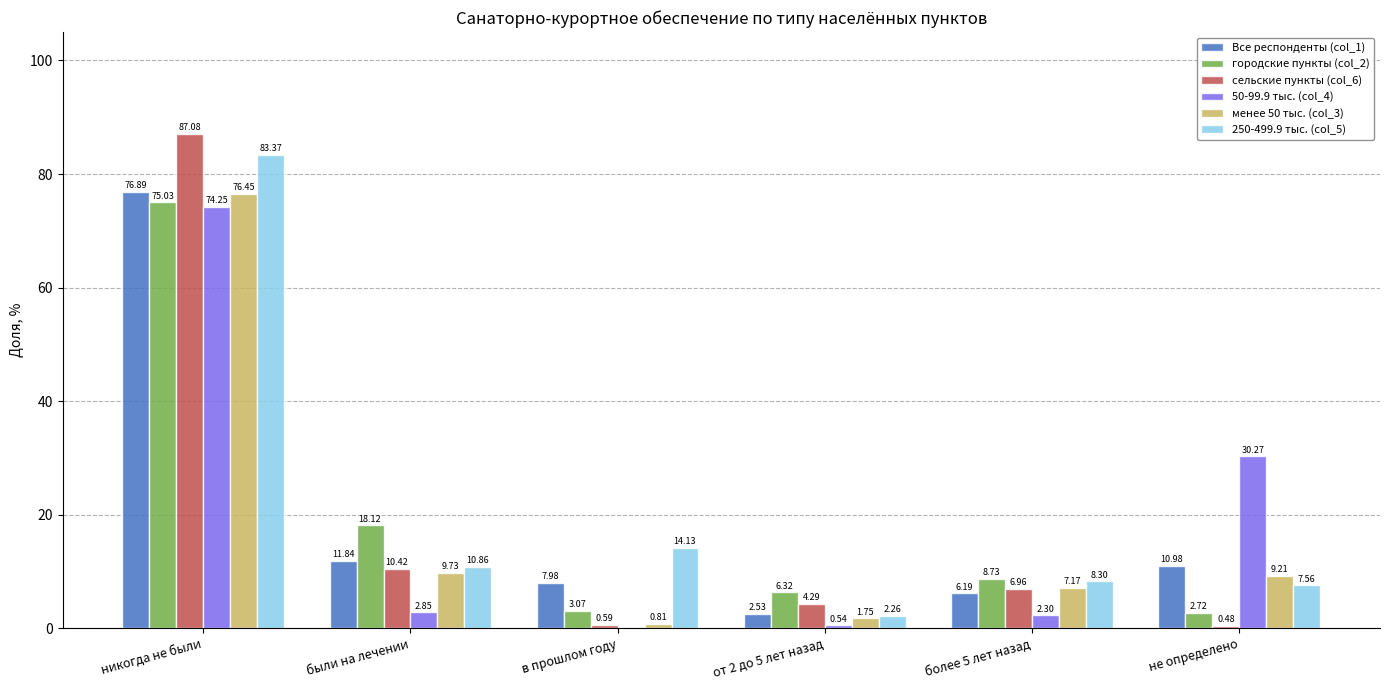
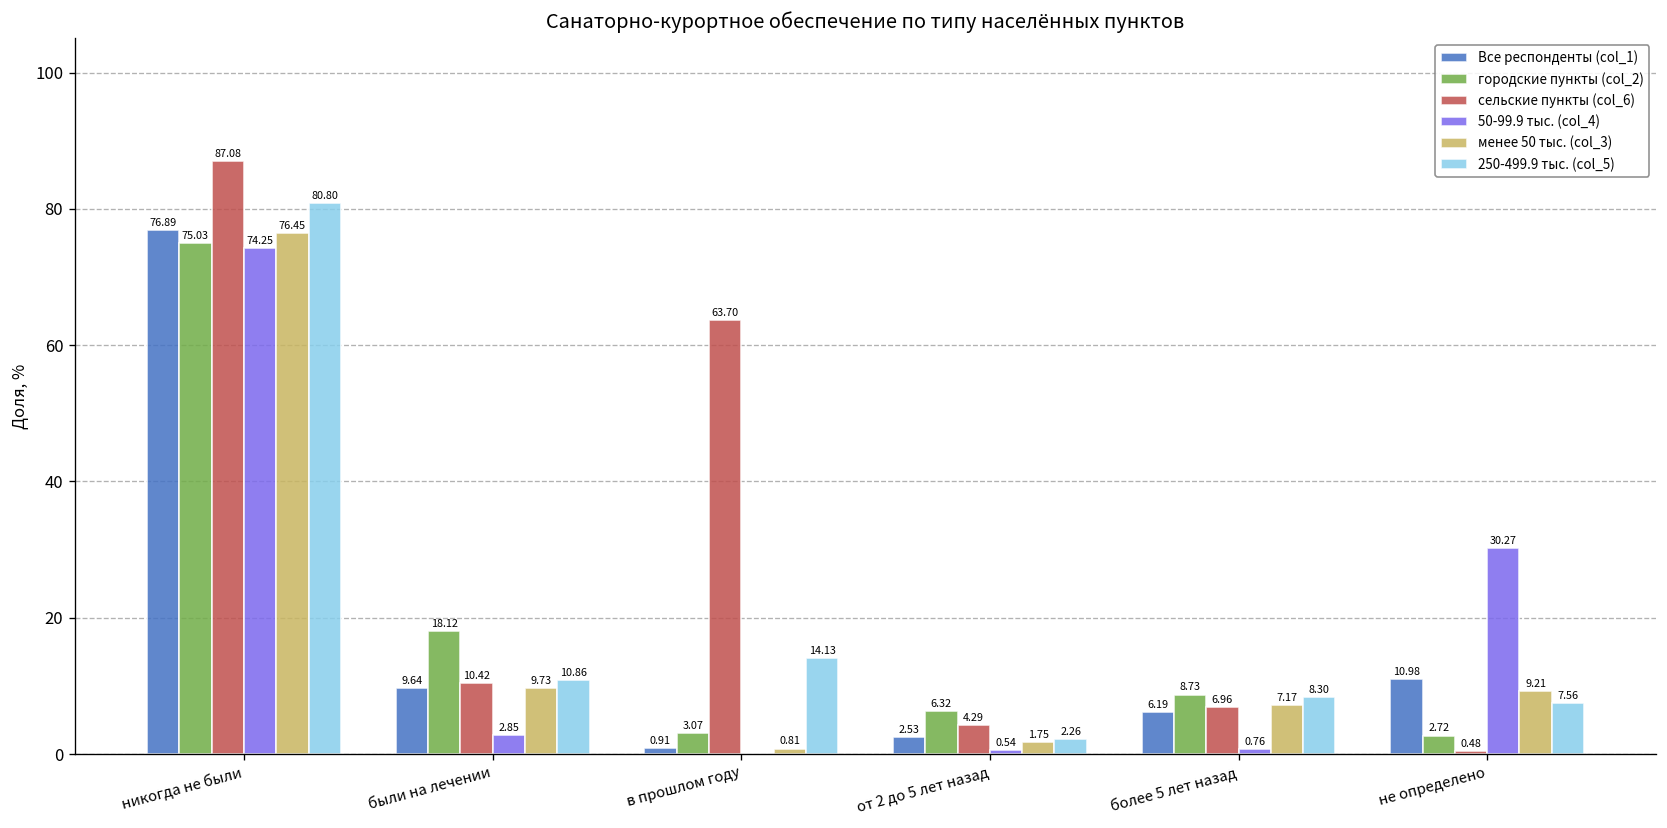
  {
    "Все респонденты (col_1)": {
      "никогда не были": 76.89,
-     "были на лечении": 11.84,
-     "в прошлом году": 7.98,
+     "были на лечении": 9.64,
+     "в прошлом году": 0.91,
      "от 2 до 5 лет назад": 2.53,
      "более 5 лет назад": 6.19,
      "не определено": 10.98
    },
    "городские пункты (col_2)": {
      "никогда не были": 75.03,
      "были на лечении": 18.12,
      "в прошлом году": 3.07,
      "от 2 до 5 лет назад": 6.32,
      "более 5 лет назад": 8.73,
      "не определено": 2.72
    },
    "сельские пункты (col_6)": {
      "никогда не были": 87.08,
      "были на лечении": 10.42,
-     "в прошлом году": 0.59,
+     "в прошлом году": 63.70,
      "от 2 до 5 лет назад": 4.29,
      "более 5 лет назад": 6.96,
      "не определено": 0.48
    },
    "50-99.9 тыс. (col_4)": {
      "никогда не были": 74.25,
      "были на лечении": 2.85,
      "от 2 до 5 лет назад": 0.54,
-     "более 5 лет назад": 2.30,
+     "более 5 лет назад": 0.76,
      "не определено": 30.27
    },
    "менее 50 тыс. (col_3)": {
      "никогда не были": 76.45,
      "были на лечении": 9.73,
      "в прошлом году": 0.81,
      "от 2 до 5 лет назад": 1.75,
      "более 5 лет назад": 7.17,
      "не определено": 9.21
    },
    "250-499.9 тыс. (col_5)": {
-     "никогда не были": 83.37,
+     "никогда не были": 80.80,
      "были на лечении": 10.86,
      "в прошлом году": 14.13,
      "от 2 до 5 лет назад": 2.26,
      "более 5 лет назад": 8.30,
      "не определено": 7.56
    }
  }
